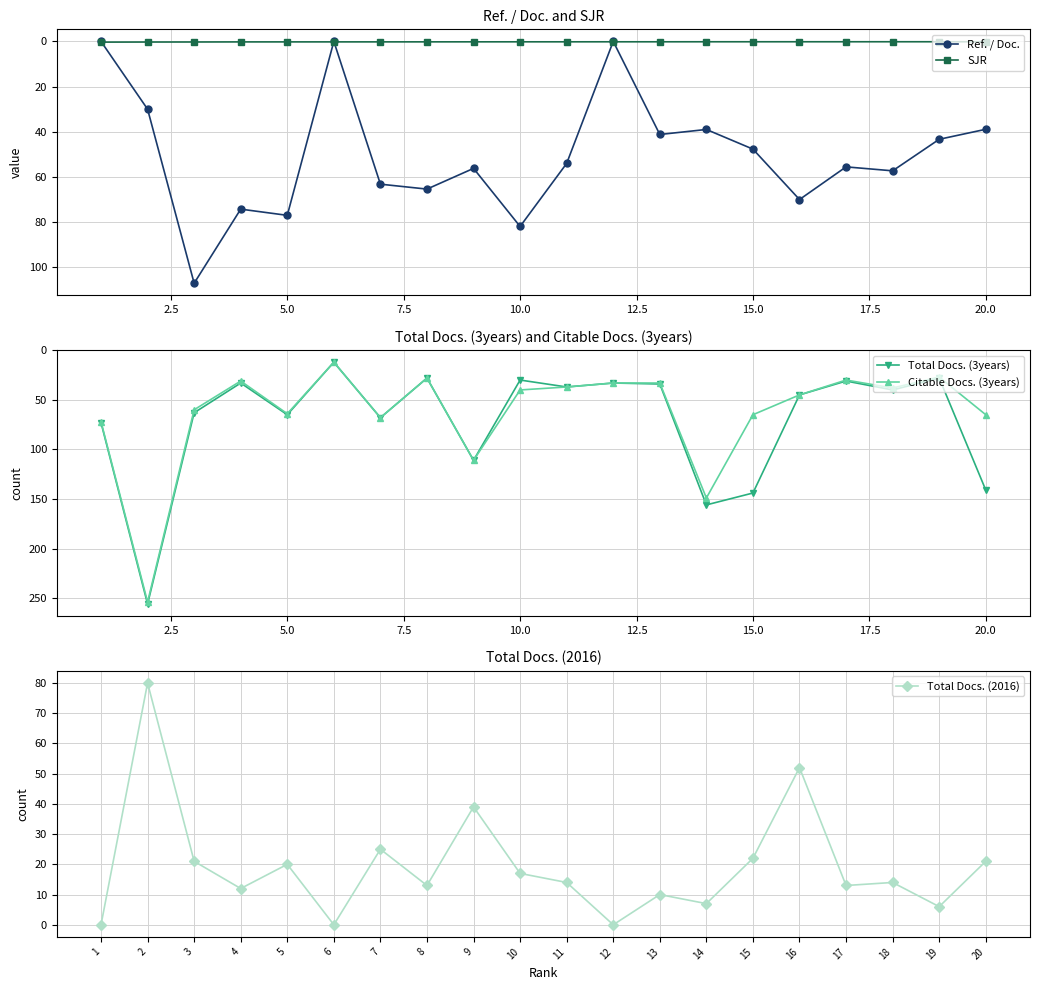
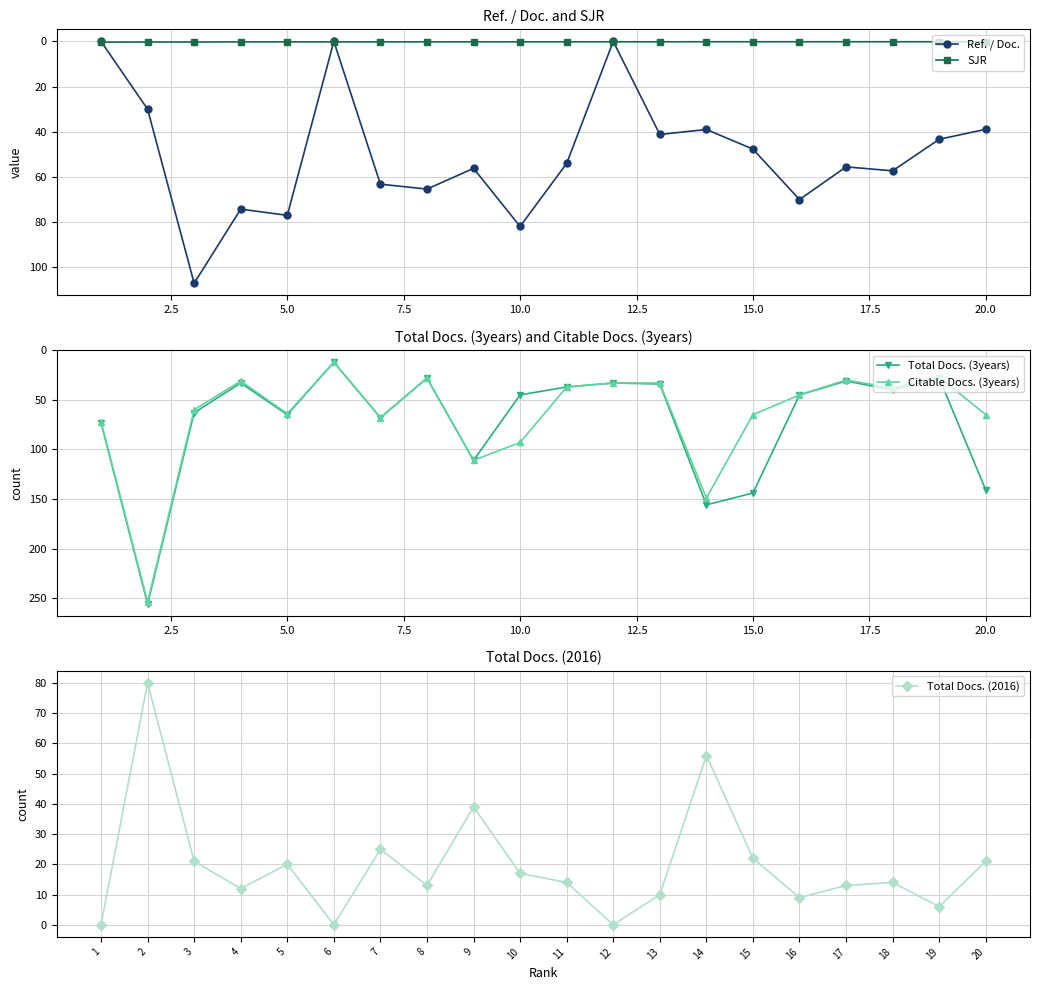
  {
    "Total Docs. (3years) and Citable Docs. (3years)": {
      "Total Docs. (3years)": {
-       "10.0": 30,
+       "10.0": 50,
        "15.0": 140,
        "20.0": 140
      },
      "Citable Docs. (3years)": {
-       "10.0": 40,
+       "10.0": 90,
        "15.0": 70,
        "20.0": 70
      }
    },
    "Total Docs. (2016)": {
      "1": 0,
      "2": 80,
      "3": 21,
      "4": 12,
      "5": 20,
      "6": 0,
      "7": 25,
      "8": 13,
      "9": 39,
      "10": 17,
      "11": 14,
      "12": 0,
      "13": 10,
-     "14": 7,
+     "14": 56,
      "15": 22,
-     "16": 52,
+     "16": 9,
      "17": 13,
      "18": 14,
      "19": 6,
      "20": 21
    }
  }
